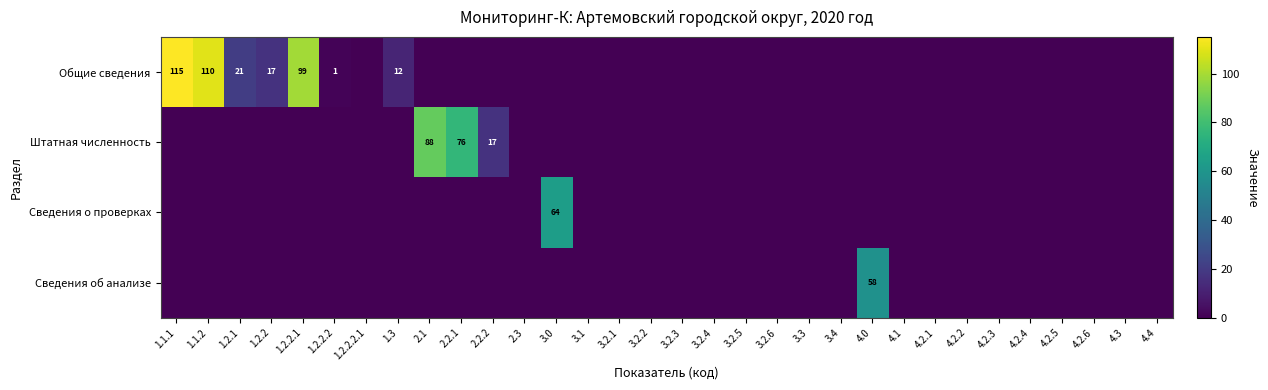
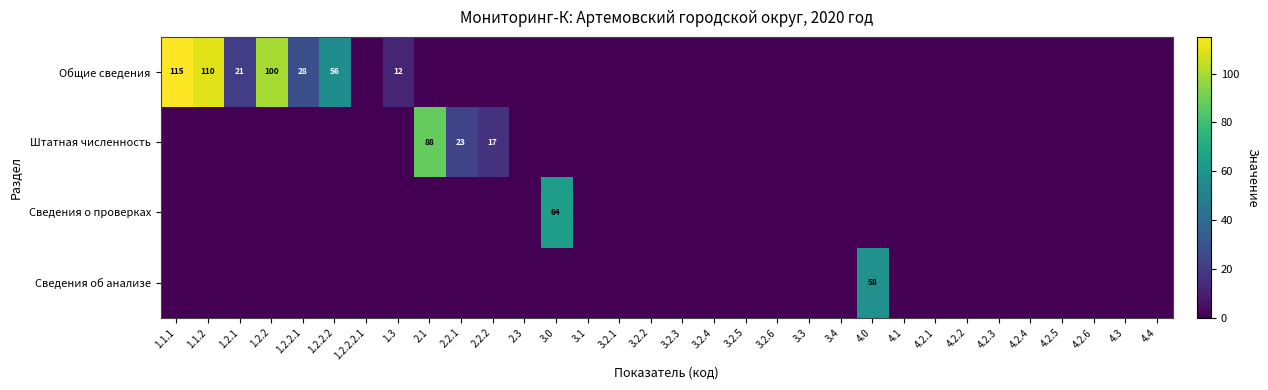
  {
    "Общие сведения": {
      "1.1.1": 115,
      "1.1.2": 110,
      "1.2.1": 21,
-     "1.2.2": 17,
-     "1.2.2.1": 99,
-     "1.2.2.2": 1,
+     "1.2.2": 100,
+     "1.2.2.1": 28,
+     "1.2.2.2": 56,
      "1.3": 12
    },
    "Штатная численность": {
      "2.1": 88,
-     "2.2.1": 76,
+     "2.2.1": 23,
      "2.2.2": 17
    },
    "Сведения о проверках": {
      "3.0": 64
    },
    "Сведения об анализе": {
      "4.0": 58
    }
  }
